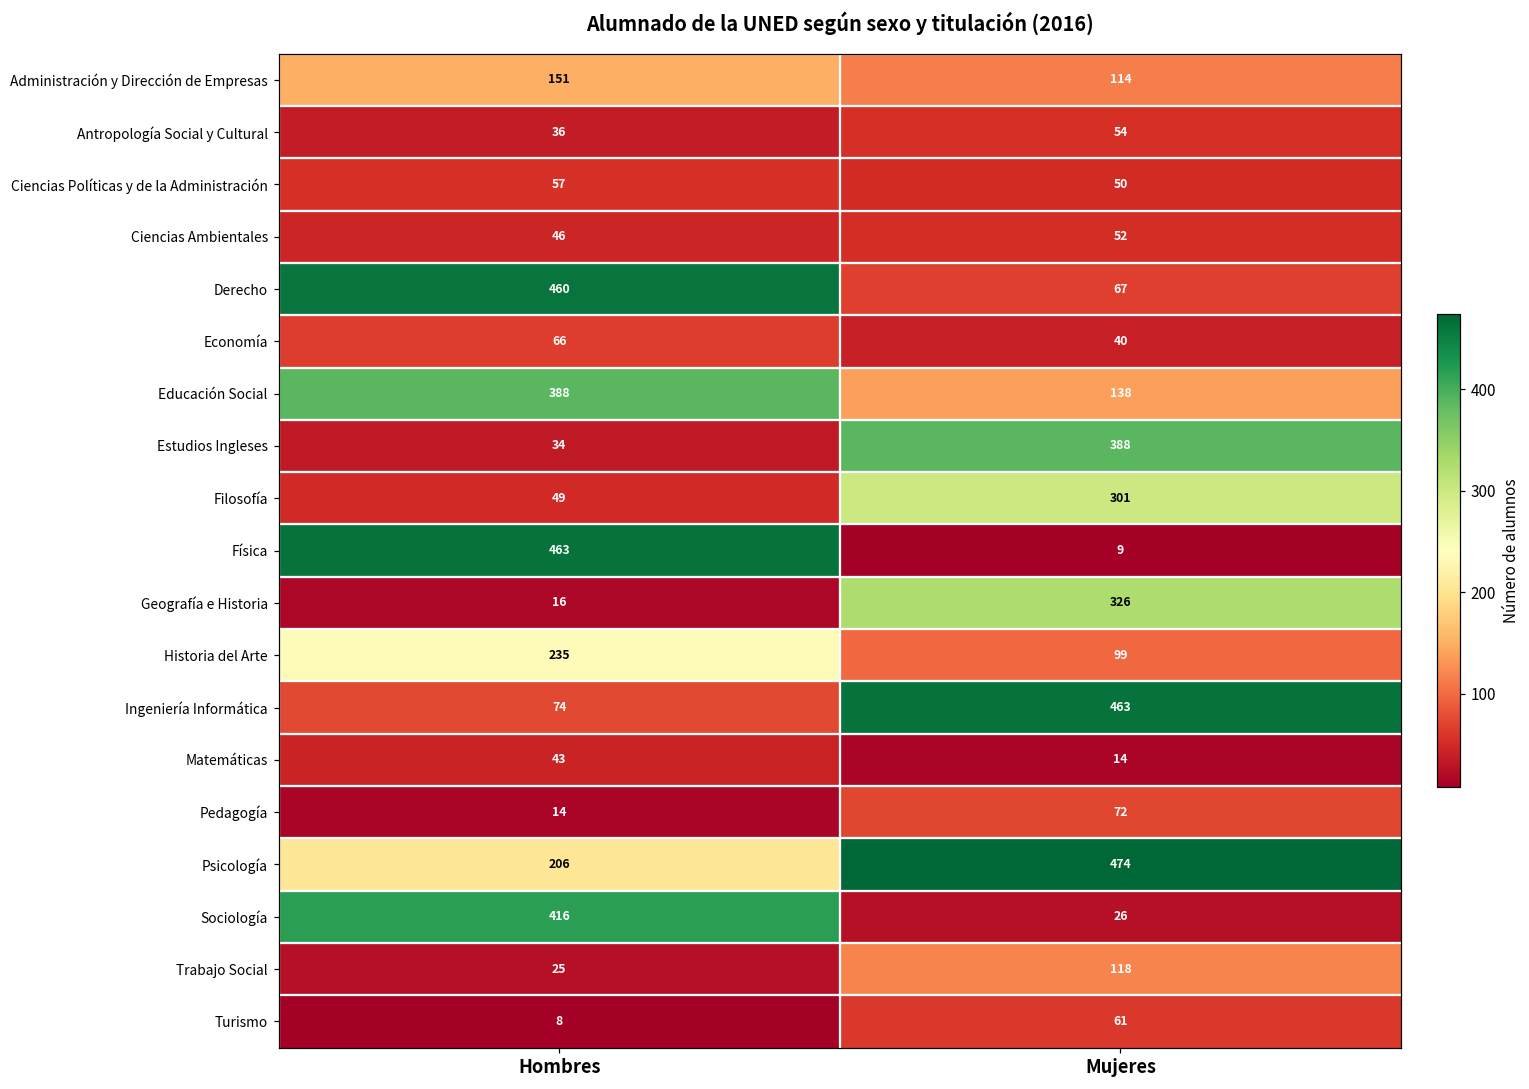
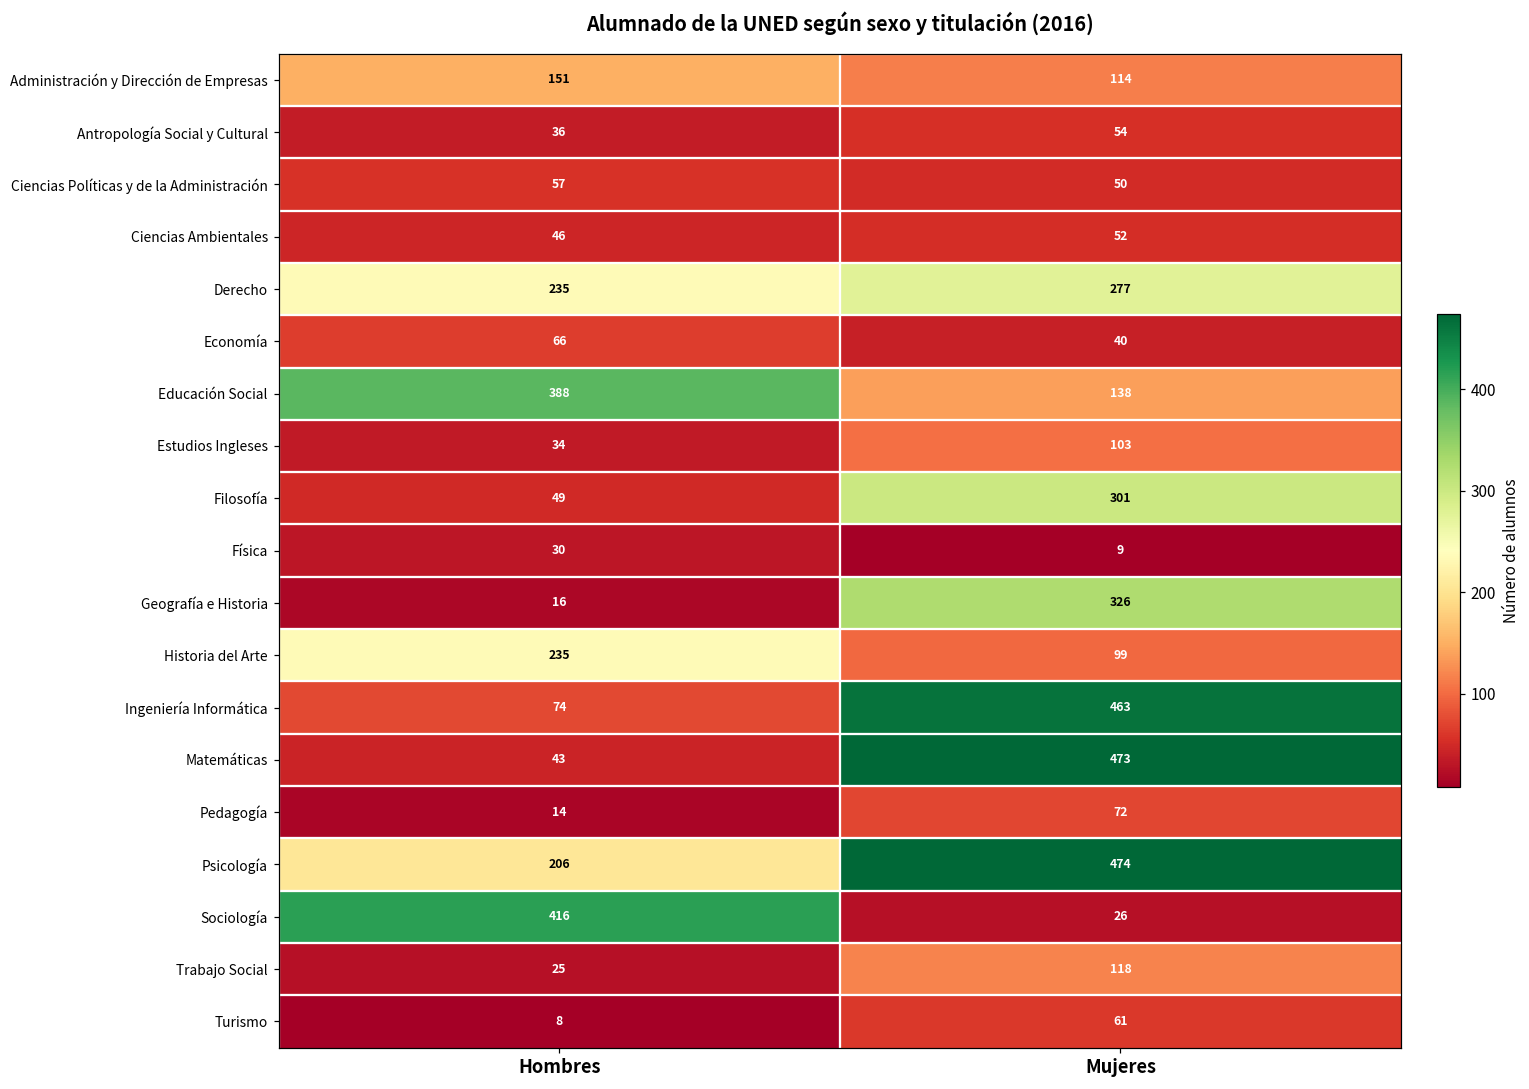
  {
    "Administración y Dirección de Empresas": {
      "Hombres": 151,
      "Mujeres": 114
    },
    "Antropología Social y Cultural": {
      "Hombres": 36,
      "Mujeres": 54
    },
    "Ciencias Políticas y de la Administración": {
      "Hombres": 57,
      "Mujeres": 50
    },
    "Ciencias Ambientales": {
      "Hombres": 46,
      "Mujeres": 52
    },
    "Derecho": {
-     "Hombres": 460,
-     "Mujeres": 67
+     "Hombres": 235,
+     "Mujeres": 277
    },
    "Economía": {
      "Hombres": 66,
      "Mujeres": 40
    },
    "Educación Social": {
      "Hombres": 388,
      "Mujeres": 138
    },
    "Estudios Ingleses": {
      "Hombres": 34,
-     "Mujeres": 388
+     "Mujeres": 103
    },
    "Filosofía": {
      "Hombres": 49,
      "Mujeres": 301
    },
    "Física": {
-     "Hombres": 463,
+     "Hombres": 30,
      "Mujeres": 9
    },
    "Geografía e Historia": {
      "Hombres": 16,
      "Mujeres": 326
    },
    "Historia del Arte": {
      "Hombres": 235,
      "Mujeres": 99
    },
    "Ingeniería Informática": {
      "Hombres": 74,
      "Mujeres": 463
    },
    "Matemáticas": {
      "Hombres": 43,
-     "Mujeres": 14
+     "Mujeres": 473
    },
    "Pedagogía": {
      "Hombres": 14,
      "Mujeres": 72
    },
    "Psicología": {
      "Hombres": 206,
      "Mujeres": 474
    },
    "Sociología": {
      "Hombres": 416,
      "Mujeres": 26
    },
    "Trabajo Social": {
      "Hombres": 25,
      "Mujeres": 118
    },
    "Turismo": {
      "Hombres": 8,
      "Mujeres": 61
    }
  }
